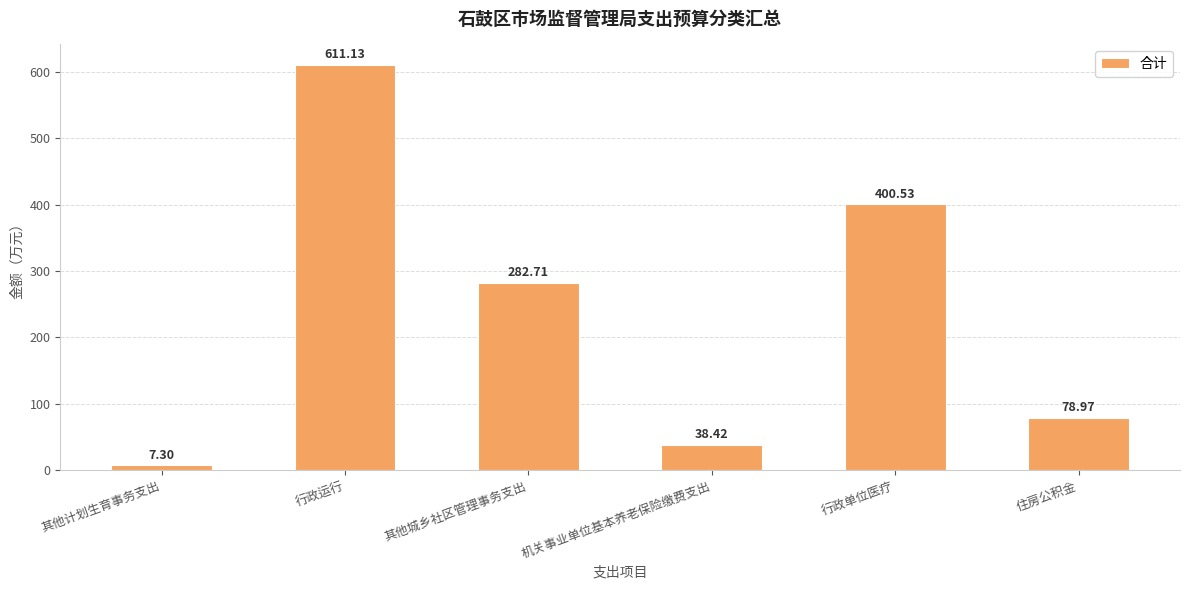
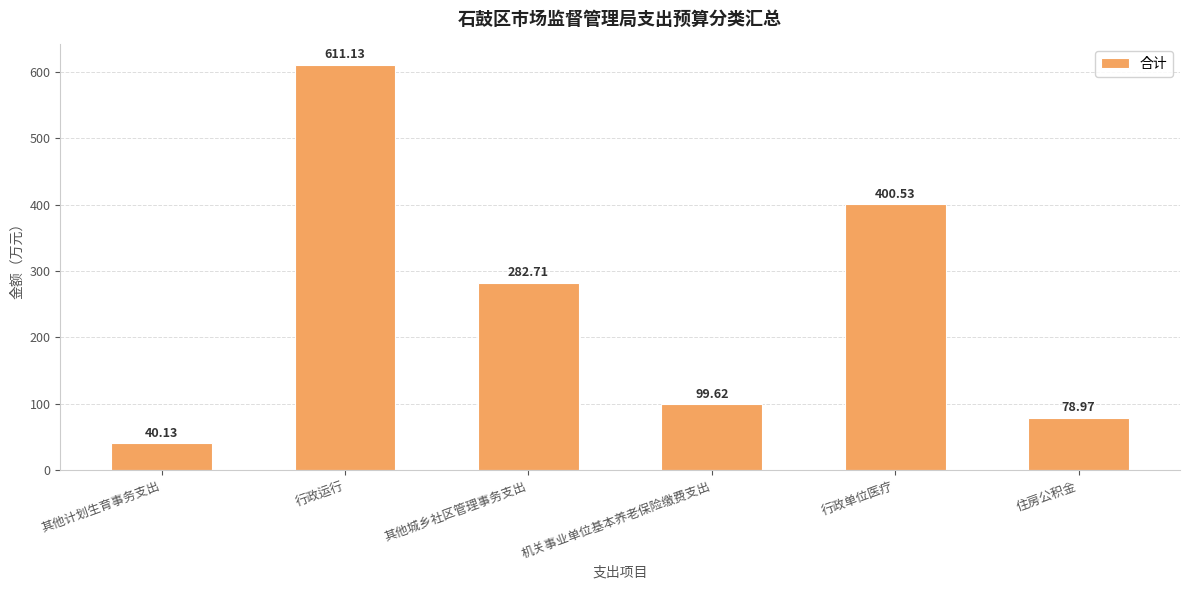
  {
-   "其他计划生育事务支出": 7.30,
+   "其他计划生育事务支出": 40.13,
    "行政运行": 611.13,
    "其他城乡社区管理事务支出": 282.71,
-   "机关事业单位基本养老保险缴费支出": 38.42,
+   "机关事业单位基本养老保险缴费支出": 99.62,
    "行政单位医疗": 400.53,
    "住房公积金": 78.97
  }
